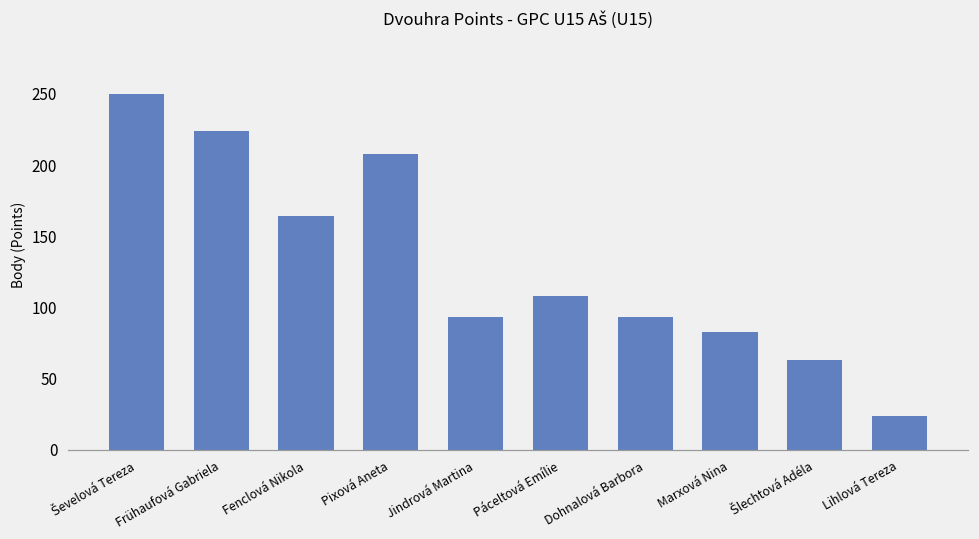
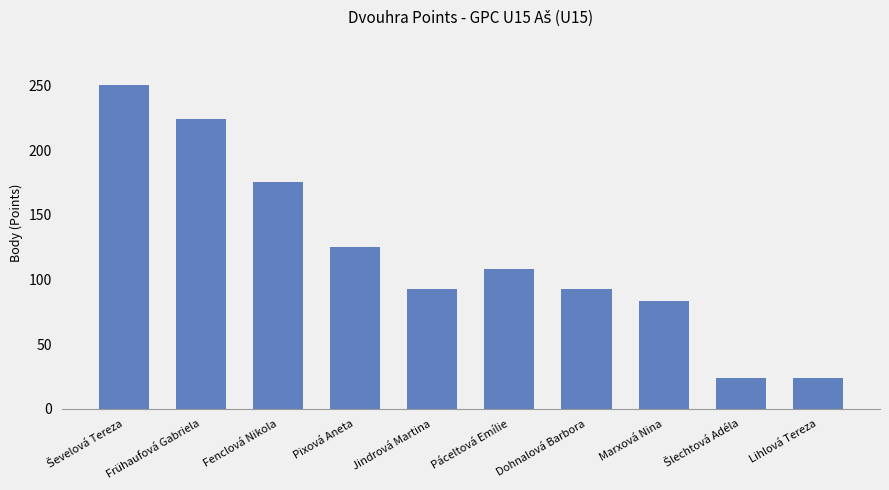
  {
    "Ševelová Tereza": 250,
    "Frühaufová Gabriela": 224,
-   "Fenclová Nikola": 164,
-   "Pixová Aneta": 208,
+   "Fenclová Nikola": 175,
+   "Pixová Aneta": 125,
    "Jindrová Martina": 93,
    "Páceltová Emílie": 108,
    "Dohnalová Barbora": 93,
    "Marxová Nina": 83,
-   "Šlechtová Adéla": 63,
+   "Šlechtová Adéla": 24,
    "Lihlová Tereza": 24
  }
